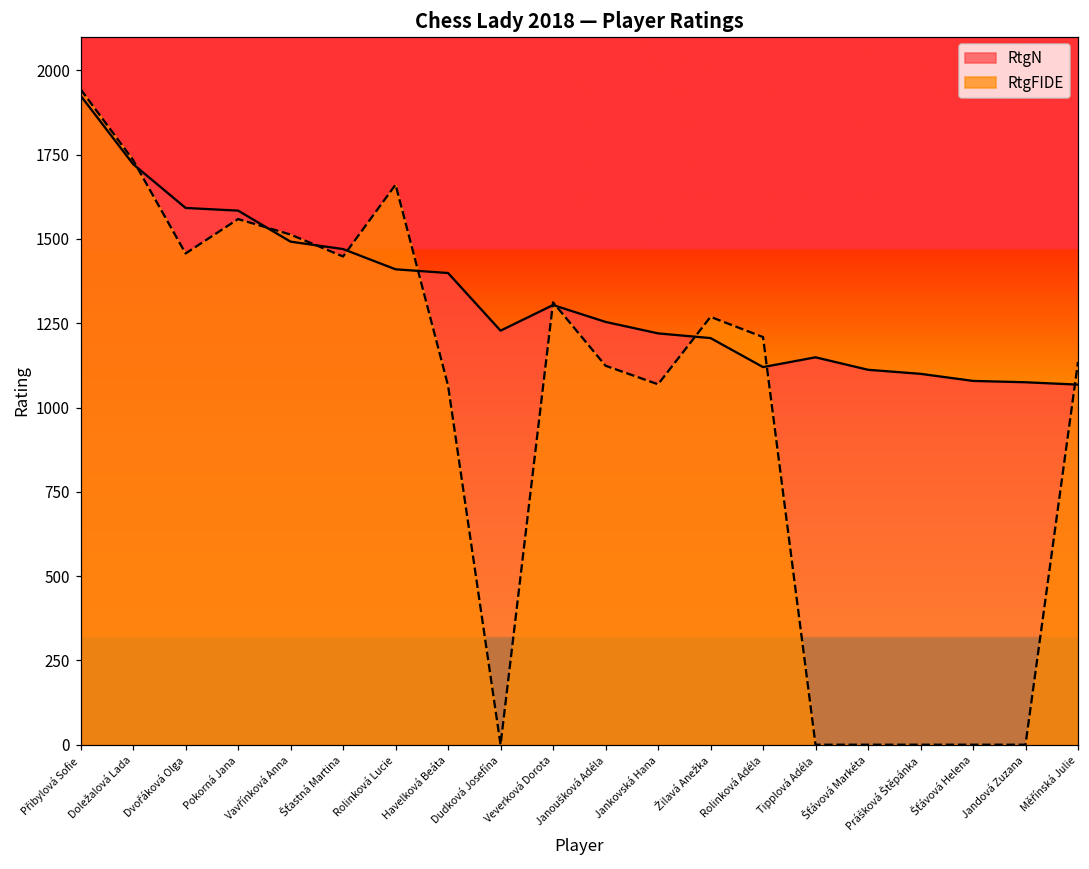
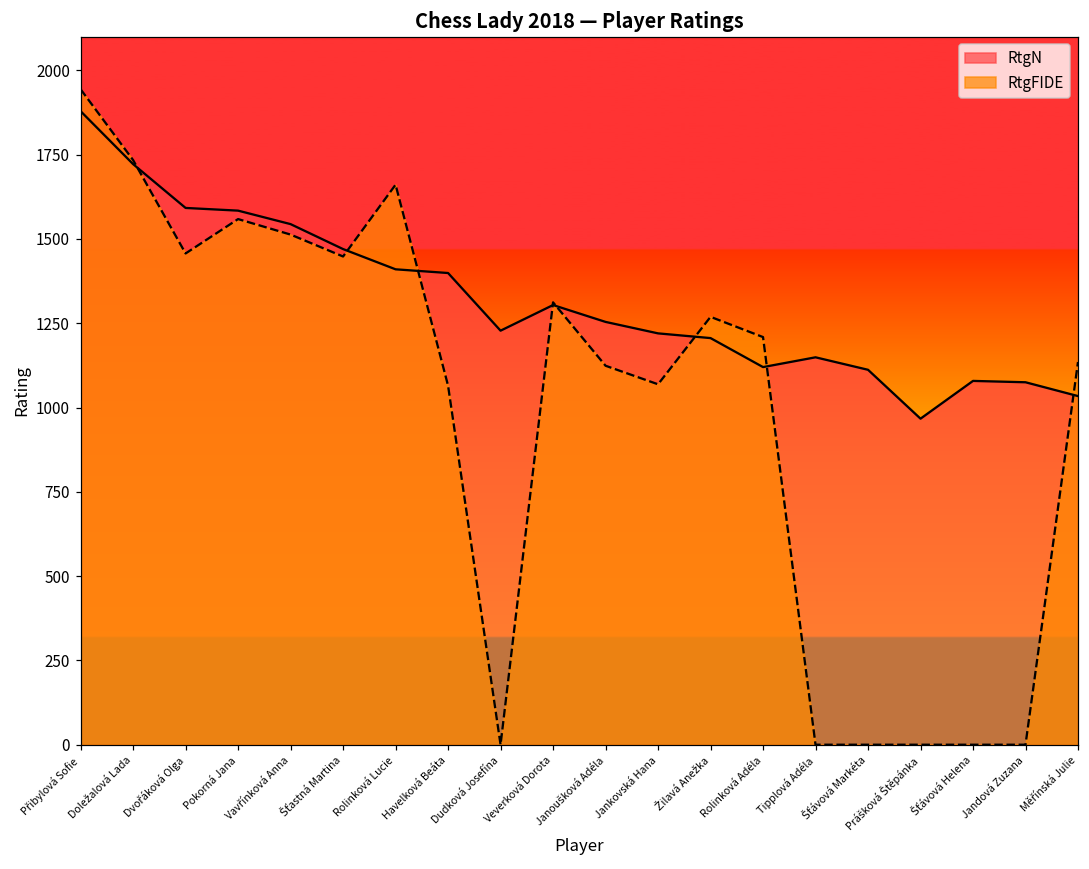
  {
    "RtgN": {
-     "Přibylová Sofie": 1930,
+     "Přibylová Sofie": 1880,
      "Doležalová Lada": 1720,
      "Dvořáková Olga": 1590,
      "Pokorná Jana": 1580,
-     "Vavřínková Anna": 1490,
+     "Vavřínková Anna": 1540,
      "Šťastná Martina": 1470,
      "Rolinková Lucie": 1410,
      "Havelková Beáta": 1400,
      "Dudková Josefína": 1230,
      "Janoušková Adéla": 1250,
      "Jankovská Hana": 1220,
      "Žilavá Anežka": 1210,
      "Rolinková Adéla": 1120,
      "Tipplová Adéla": 1150,
      "Šťávová Markéta": 1110,
-     "Prášková Štěpánka": 1100,
+     "Prášková Štěpánka": 970,
      "Šťávová Helena": 1080,
      "Jandová Zuzana": 1080,
-     "Měřínská Julie": 1070
+     "Měřínská Julie": 1030
    },
    "RtgFIDE": {
      "Přibylová Sofie": 1940,
      "Doležalová Lada": 1730,
      "Dvořáková Olga": 1460,
      "Pokorná Jana": 1560,
      "Vavřínková Anna": 1510,
      "Šťastná Martina": 1450,
      "Rolinková Lucie": 1660,
      "Havelková Beáta": 1070,
      "Dudková Josefína": 0,
      "Janoušková Adéla": 1120,
      "Jankovská Hana": 1070,
      "Žilavá Anežka": 1270,
      "Rolinková Adéla": 1210,
      "Tipplová Adéla": 0,
      "Šťávová Markéta": 0,
      "Prášková Štěpánka": 0,
      "Šťávová Helena": 0,
      "Jandová Zuzana": 0,
      "Měřínská Julie": 1140
    }
  }
